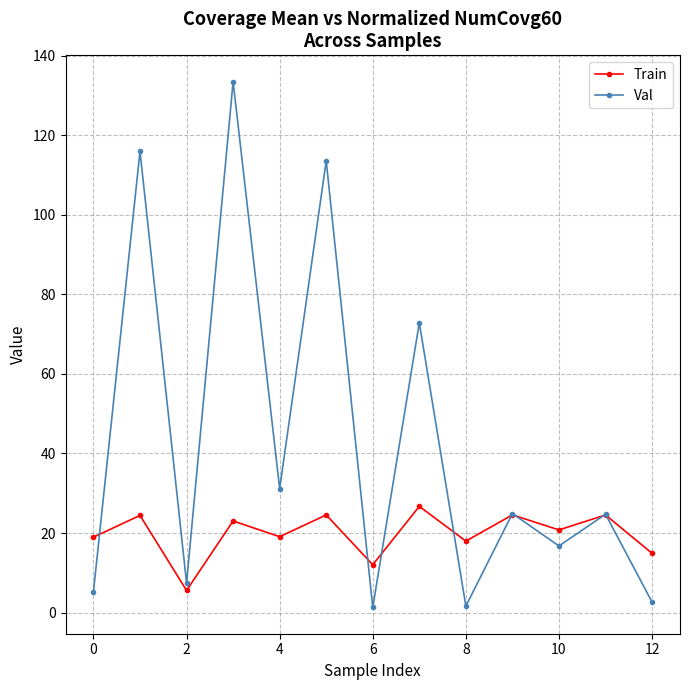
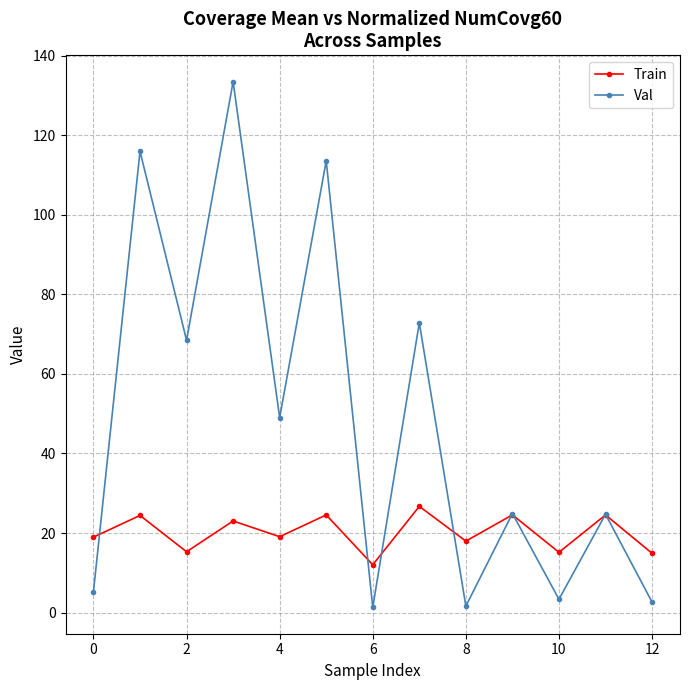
  {
    "Train": {
      "0": 19,
-     "2": 6,
+     "2": 15,
      "4": 19,
      "6": 12,
      "8": 18,
-     "10": 21,
+     "10": 15,
      "12": 15
    },
    "Val": {
      "0": 5,
-     "2": 7,
-     "4": 31,
+     "2": 68,
+     "4": 49,
      "6": 1,
      "8": 2,
-     "10": 17,
+     "10": 3,
      "12": 3
    }
  }
